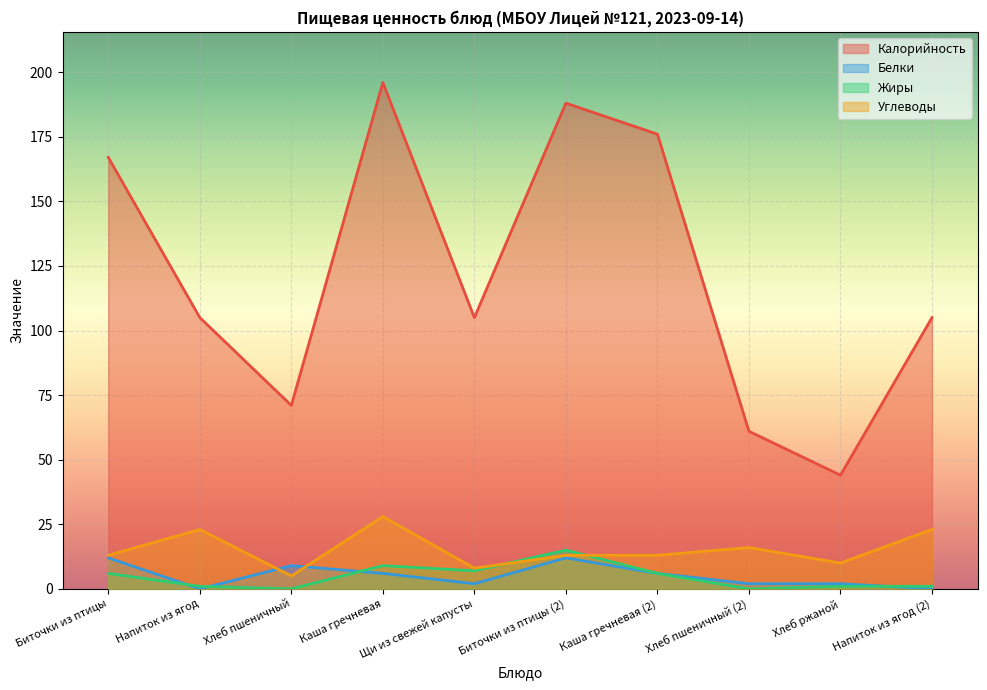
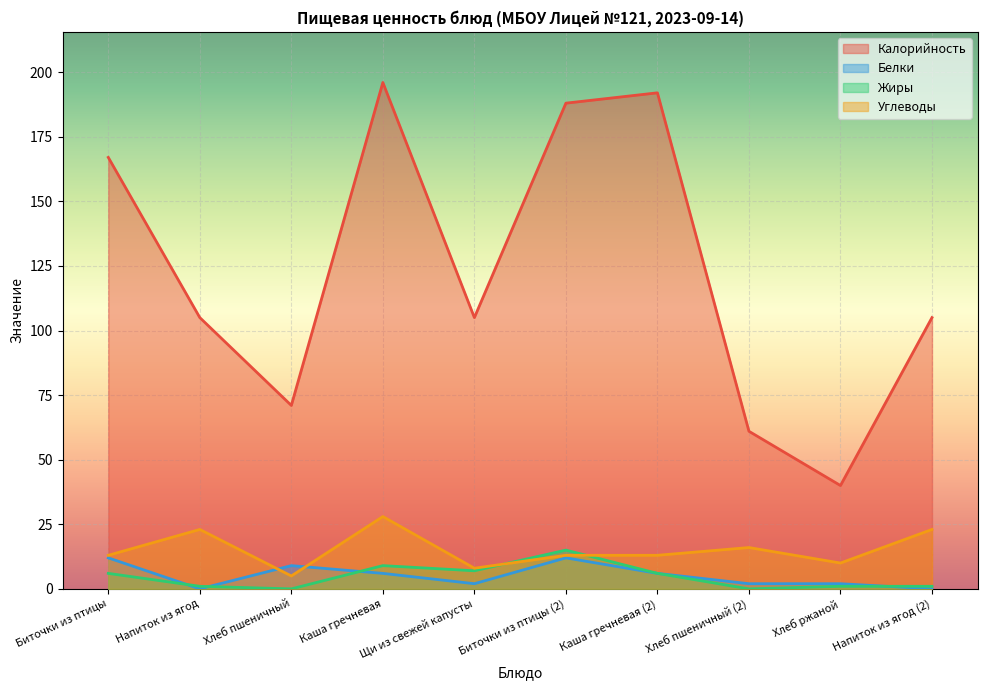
  {
    "Калорийность": {
      "Биточки из птицы": 167,
      "Напиток из ягод": 105,
      "Хлеб пшеничный": 71,
      "Каша гречневая": 196,
      "Щи из свежей капусты": 105,
      "Биточки из птицы (2)": 188,
-     "Каша гречневая (2)": 176,
+     "Каша гречневая (2)": 192,
      "Хлеб пшеничный (2)": 61,
-     "Хлеб ржаной": 44,
+     "Хлеб ржаной": 40,
      "Напиток из ягод (2)": 105
    },
    "Белки": {
      "Биточки из птицы": 12,
      "Напиток из ягод": 0,
      "Хлеб пшеничный": 9,
      "Каша гречневая": 6,
      "Щи из свежей капусты": 2,
      "Биточки из птицы (2)": 12,
      "Хлеб пшеничный (2)": 2,
      "Хлеб ржаной": 2,
      "Напиток из ягод (2)": 0
    },
    "Жиры": {
      "Биточки из птицы": 6,
      "Напиток из ягод": 1,
      "Хлеб пшеничный": 0,
      "Каша гречневая": 9,
      "Щи из свежей капусты": 7,
      "Биточки из птицы (2)": 15,
      "Хлеб пшеничный (2)": 0,
      "Хлеб ржаной": 1,
      "Напиток из ягод (2)": 1
    },
    "Углеводы": {
      "Биточки из птицы": 13,
      "Напиток из ягод": 23,
      "Хлеб пшеничный": 5,
      "Каша гречневая": 28,
      "Щи из свежей капусты": 8,
      "Биточки из птицы (2)": 13,
      "Каша гречневая (2)": 13,
      "Хлеб пшеничный (2)": 16,
      "Хлеб ржаной": 10,
      "Напиток из ягод (2)": 23
    }
  }
